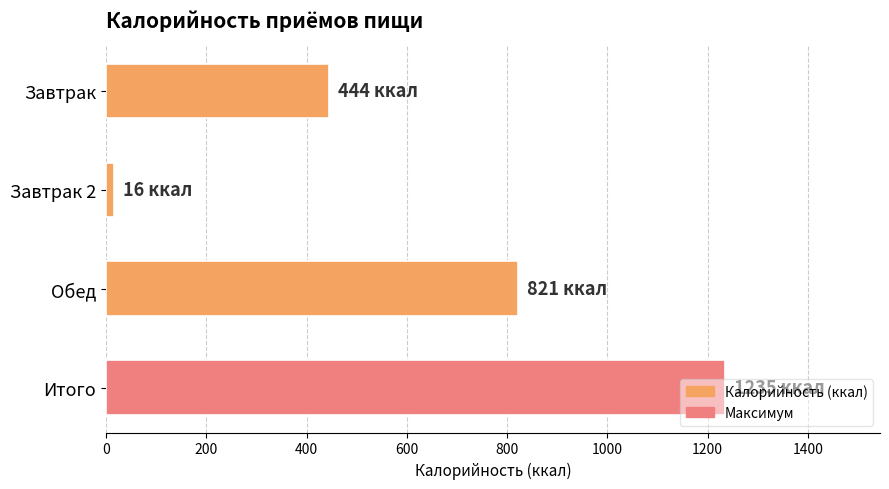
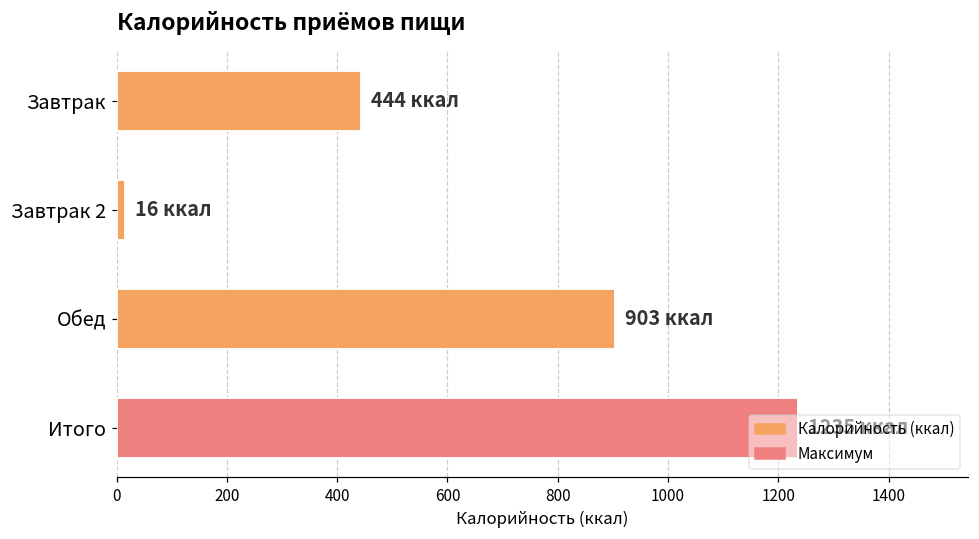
  {
    "Завтрак": 444,
    "Завтрак 2": 16,
-   "Обед": 821
+   "Обед": 903
  }
